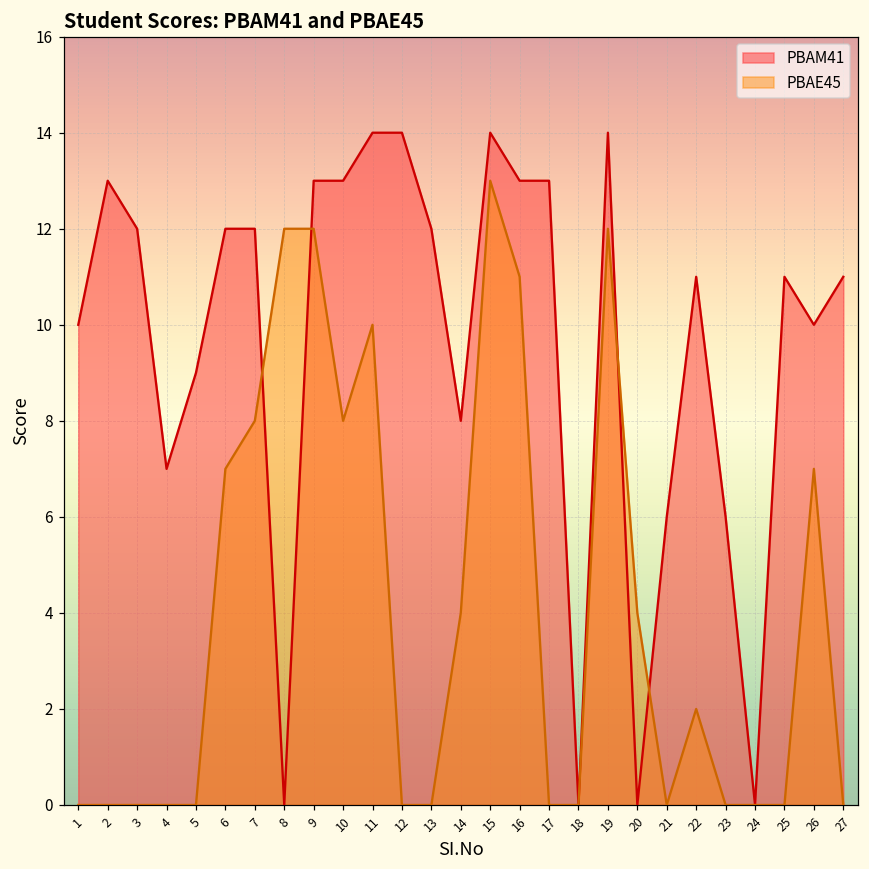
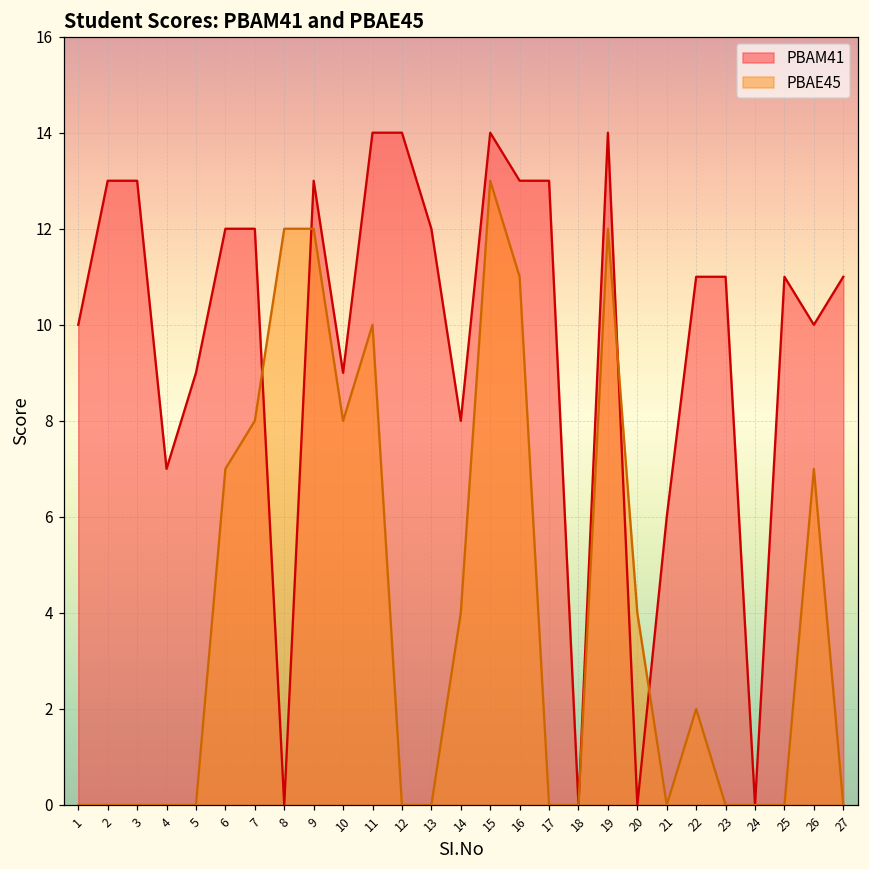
  {
    "PBAM41": {
      "1": 10,
      "2": 13,
-     "3": 12,
+     "3": 13,
      "4": 7,
      "5": 9,
      "6": 12,
      "7": 12,
      "8": 0,
      "9": 13,
-     "10": 13,
+     "10": 9,
      "11": 14,
      "12": 14,
      "13": 12,
      "14": 8,
      "15": 14,
      "16": 13,
      "17": 13,
      "19": 14,
      "20": 0,
      "21": 6,
      "22": 11,
-     "23": 6,
+     "23": 11,
      "25": 11,
      "26": 10,
      "27": 11
    },
    "PBAE45": {
      "1": 0,
      "2": 0,
      "3": 0,
      "4": 0,
      "5": 0,
      "6": 7,
      "7": 8,
      "8": 12,
      "9": 12,
      "10": 8,
      "11": 10,
      "12": 0,
      "13": 0,
      "14": 4,
      "15": 13,
      "16": 11,
      "17": 0,
      "19": 12,
      "20": 4,
      "21": 0,
      "22": 2,
      "23": 0,
      "25": 0,
      "26": 7,
      "27": 0
    }
  }
